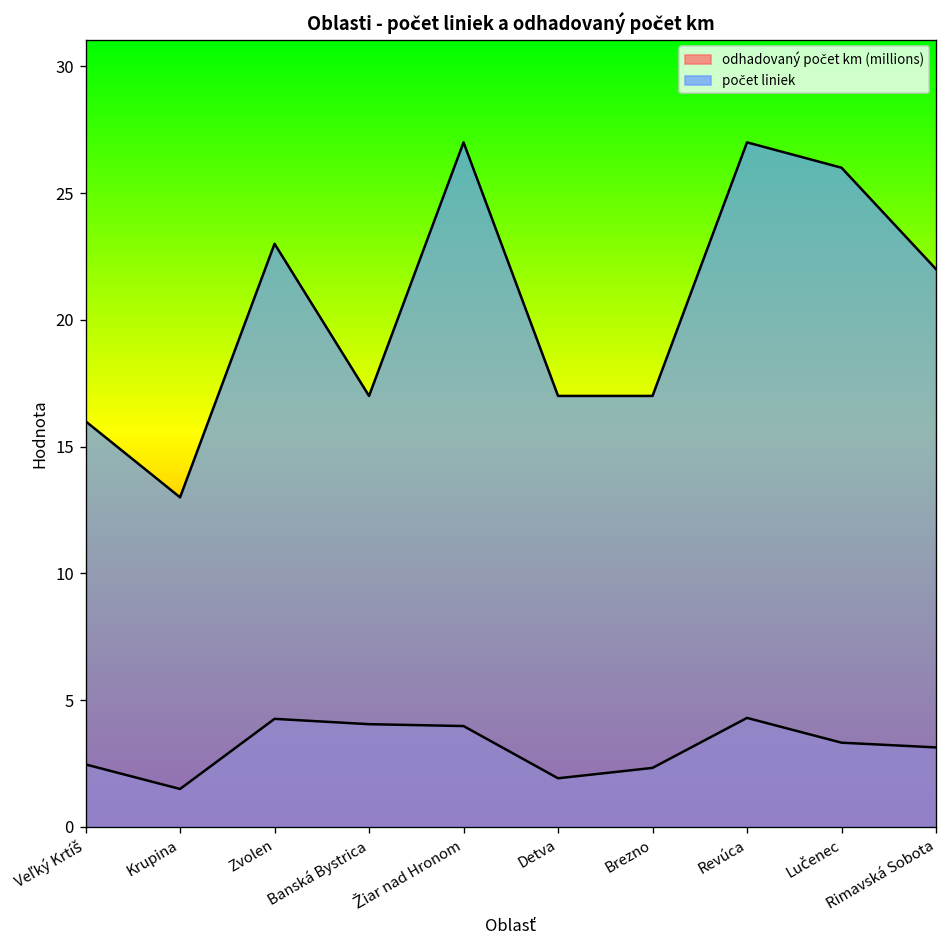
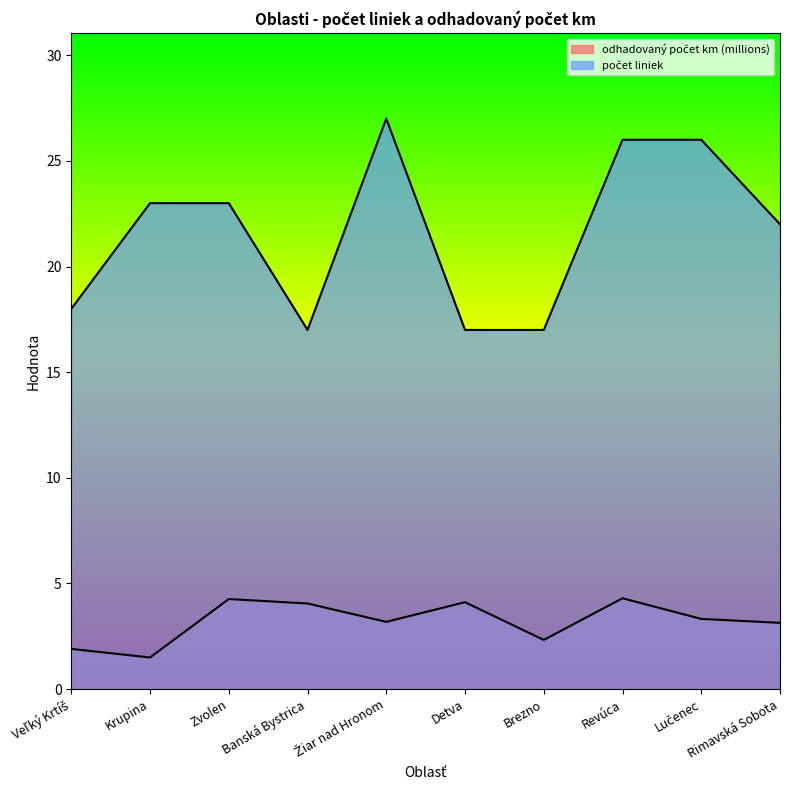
  {
    "odhadovaný počet km (millions)": {
-     "Veľký Krtíš": 2.5,
+     "Veľký Krtíš": 1.9,
      "Krupina": 1.5,
      "Zvolen": 4.3,
      "Banská Bystrica": 4.1,
-     "Žiar nad Hronom": 4.0,
-     "Detva": 1.9,
+     "Žiar nad Hronom": 3.2,
+     "Detva": 4.1,
      "Brezno": 2.3,
      "Revúca": 4.3,
      "Lučenec": 3.3,
      "Rimavská Sobota": 3.1
    },
    "počet liniek": {
-     "Veľký Krtíš": 16,
-     "Krupina": 13,
+     "Veľký Krtíš": 18,
+     "Krupina": 23,
      "Zvolen": 23,
      "Banská Bystrica": 17,
      "Žiar nad Hronom": 27,
      "Detva": 17,
      "Brezno": 17,
-     "Revúca": 27,
+     "Revúca": 26,
      "Lučenec": 26,
      "Rimavská Sobota": 22
    }
  }
